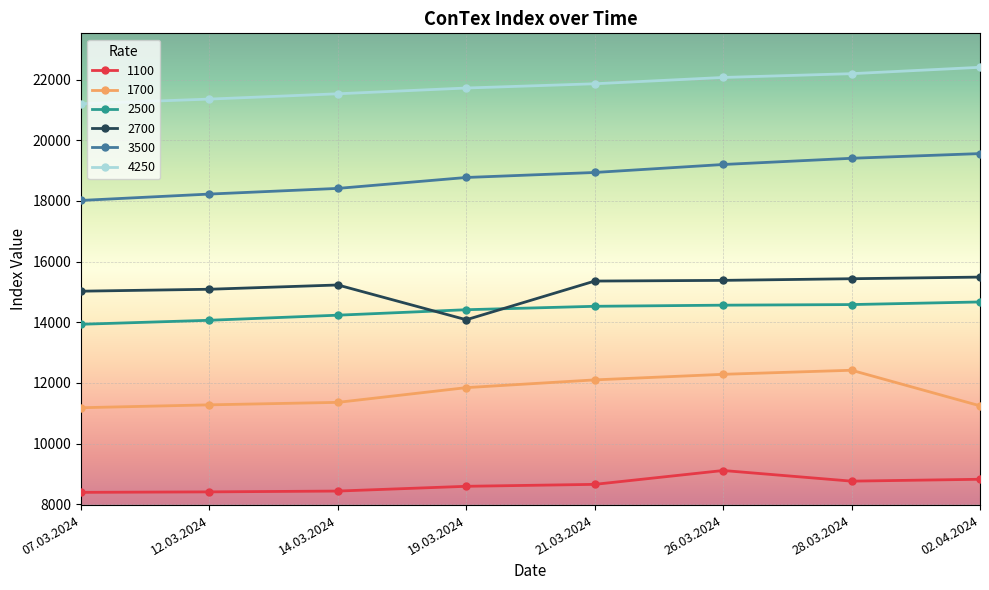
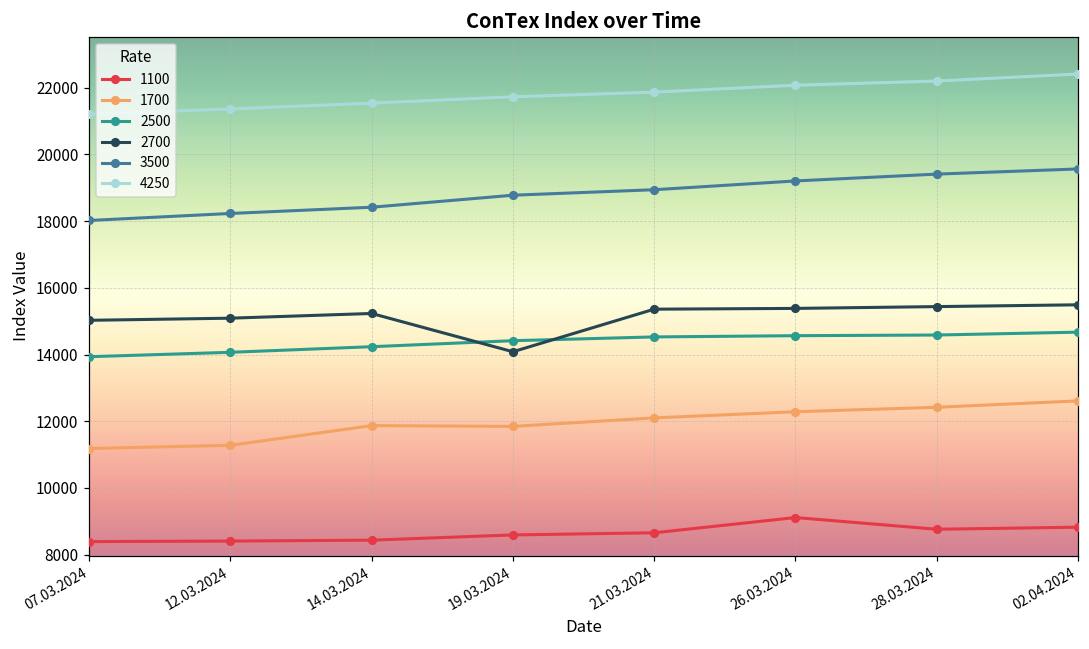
  {
    "1100": {
      "07.03.2024": 8400,
      "12.03.2024": 8400,
      "14.03.2024": 8400,
      "19.03.2024": 8600,
      "21.03.2024": 8700,
      "26.03.2024": 9100,
      "28.03.2024": 8800,
      "02.04.2024": 8800
    },
    "1700": {
      "07.03.2024": 11200,
      "12.03.2024": 11300,
-     "14.03.2024": 11400,
+     "14.03.2024": 11900,
      "19.03.2024": 11800,
      "21.03.2024": 12100,
      "26.03.2024": 12300,
      "28.03.2024": 12400,
-     "02.04.2024": 11200
+     "02.04.2024": 12600
    },
    "2700": {
      "07.03.2024": 15000,
      "12.03.2024": 15100,
      "14.03.2024": 15200,
      "19.03.2024": 14100,
      "21.03.2024": 15400,
      "26.03.2024": 15400,
      "28.03.2024": 15400,
      "02.04.2024": 15500
    },
    "4250": {
      "07.03.2024": 21200,
      "12.03.2024": 21400,
      "14.03.2024": 21500,
      "19.03.2024": 21700,
      "21.03.2024": 21900,
      "26.03.2024": 22100,
      "28.03.2024": 22200,
      "02.04.2024": 22400
    }
  }
